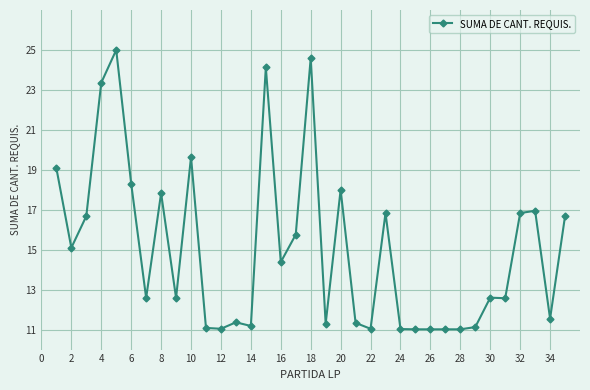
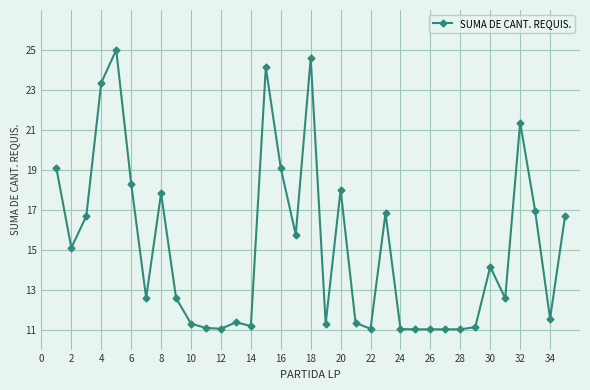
  {
    "2": 15.1,
    "4": 23.4,
    "6": 18.3,
    "8": 17.8,
-   "10": 19.6,
+   "10": 11.3,
    "12": 11.0,
    "14": 11.2,
-   "16": 14.4,
+   "16": 19.1,
    "18": 24.6,
    "20": 18.0,
    "22": 11.0,
    "24": 11.0,
    "26": 11.0,
    "28": 11.0,
-   "30": 12.6,
-   "32": 16.8,
+   "30": 14.1,
+   "32": 21.4,
    "34": 11.5
  }
